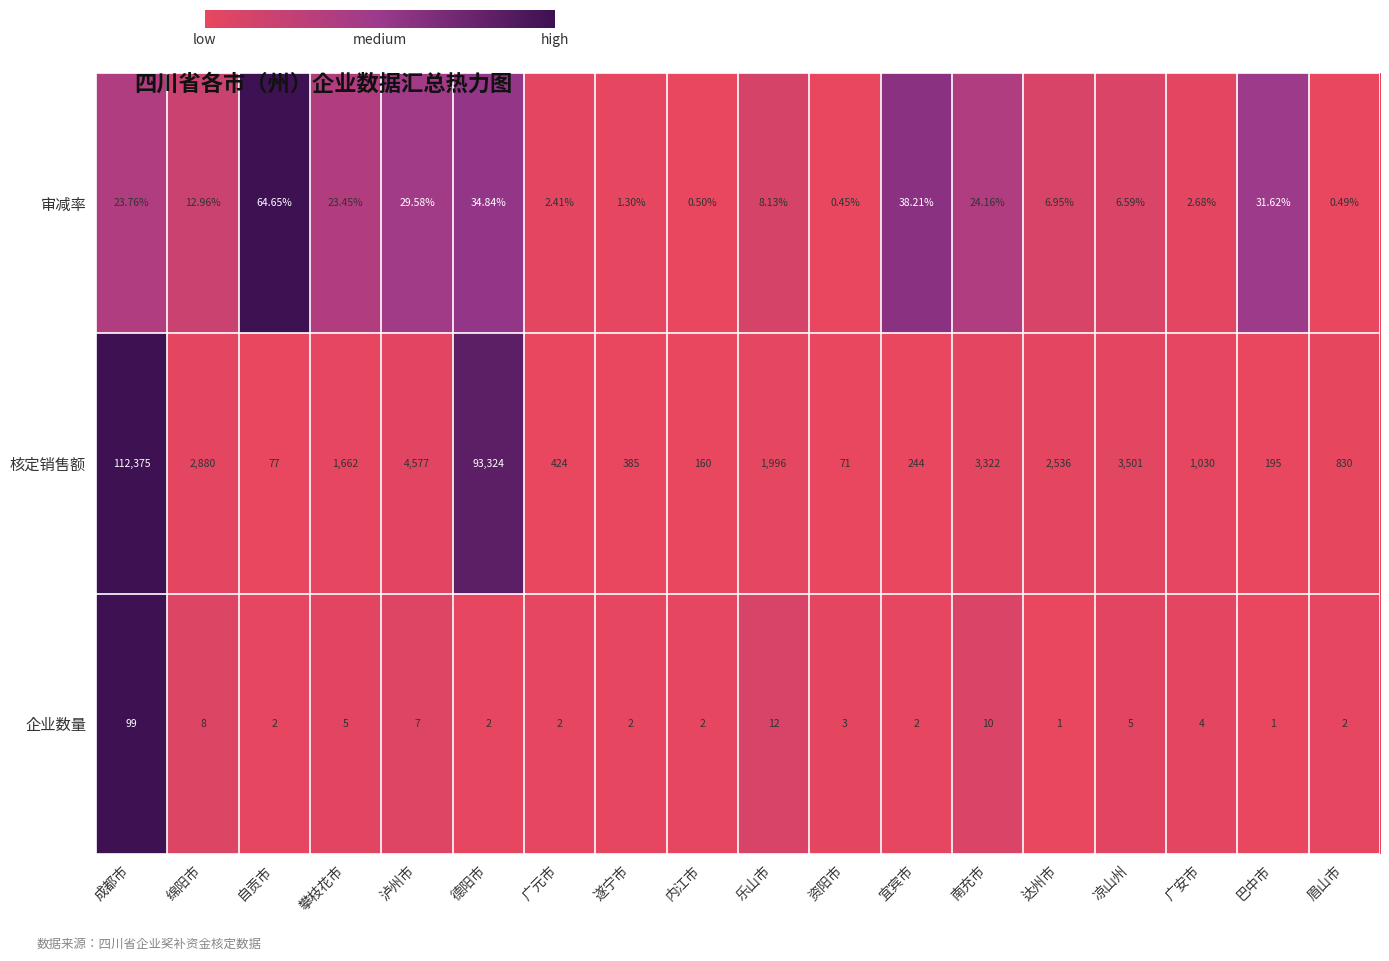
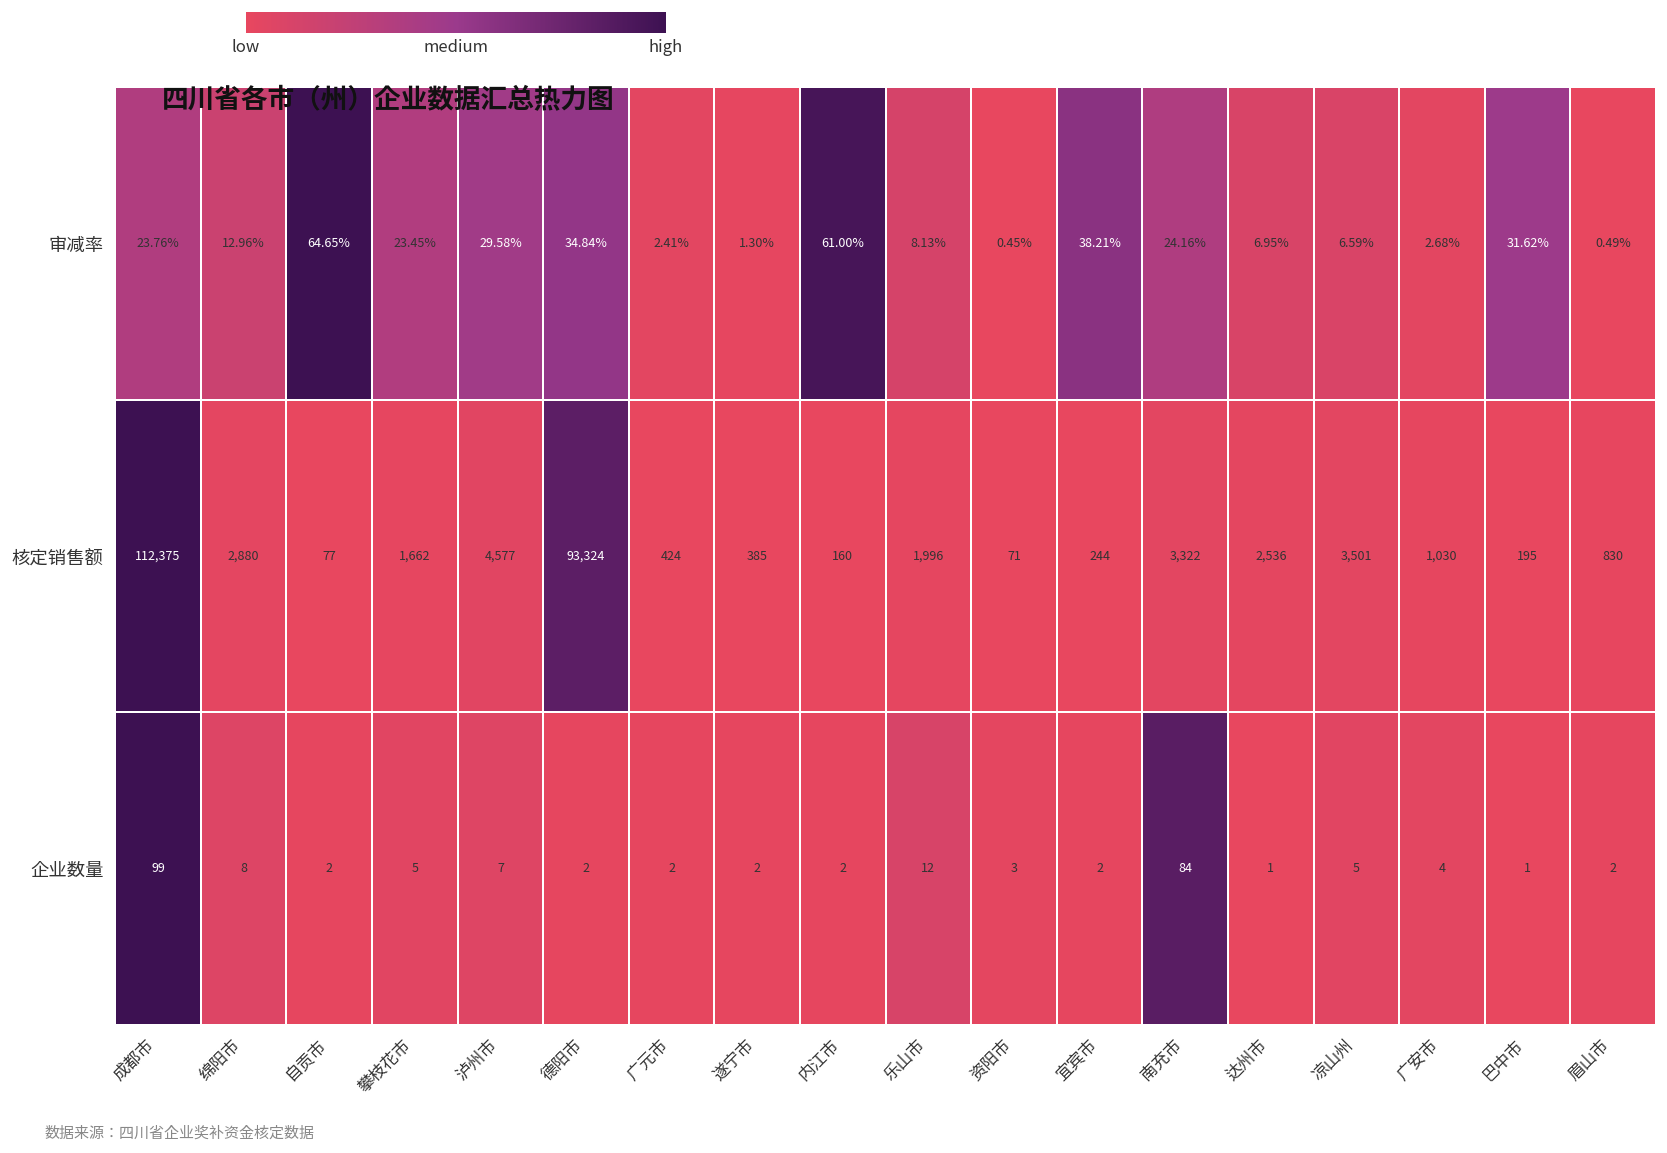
  {
    "审减率": {
      "成都市": "23.76%",
      "绵阳市": "12.96%",
      "自贡市": "64.65%",
      "攀枝花市": "23.45%",
      "泸州市": "29.58%",
      "德阳市": "34.84%",
      "广元市": "2.41%",
      "遂宁市": "1.30%",
-     "内江市": "0.50%",
+     "内江市": "61.00%",
      "乐山市": "8.13%",
      "资阳市": "0.45%",
      "宜宾市": "38.21%",
      "南充市": "24.16%",
      "达州市": "6.95%",
      "凉山州": "6.59%",
      "广安市": "2.68%",
      "巴中市": "31.62%",
      "眉山市": "0.49%"
    },
    "核定销售额": {
      "成都市": "112,375",
      "绵阳市": "2,880",
      "自贡市": "77",
      "攀枝花市": "1,662",
      "泸州市": "4,577",
      "德阳市": "93,324",
      "广元市": "424",
      "遂宁市": "385",
      "内江市": "160",
      "乐山市": "1,996",
      "资阳市": "71",
      "宜宾市": "244",
      "南充市": "3,322",
      "达州市": "2,536",
      "凉山州": "3,501",
      "广安市": "1,030",
      "巴中市": "195",
      "眉山市": "830"
    },
    "企业数量": {
      "成都市": "99",
      "绵阳市": "8",
      "自贡市": "2",
      "攀枝花市": "5",
      "泸州市": "7",
      "德阳市": "2",
      "广元市": "2",
      "遂宁市": "2",
      "内江市": "2",
      "乐山市": "12",
      "资阳市": "3",
      "宜宾市": "2",
-     "南充市": "10",
+     "南充市": "84",
      "达州市": "1",
      "凉山州": "5",
      "广安市": "4",
      "巴中市": "1",
      "眉山市": "2"
    }
  }
